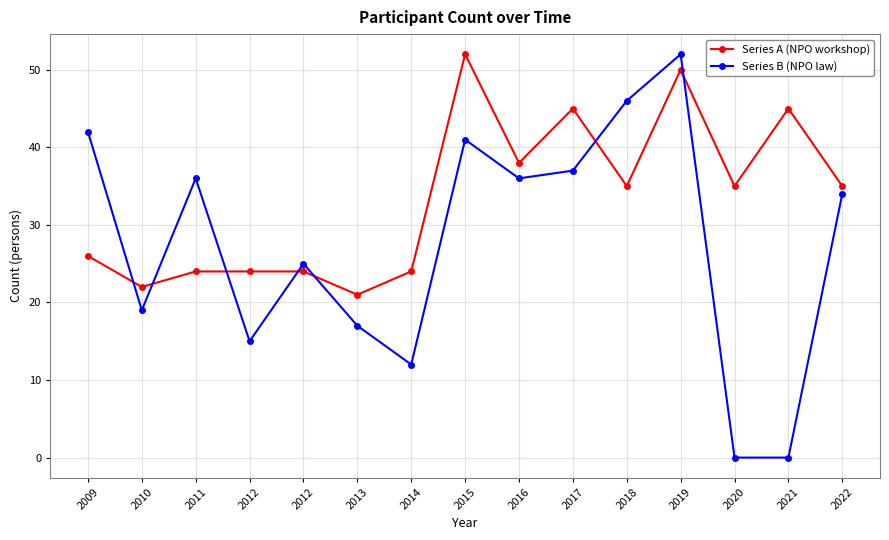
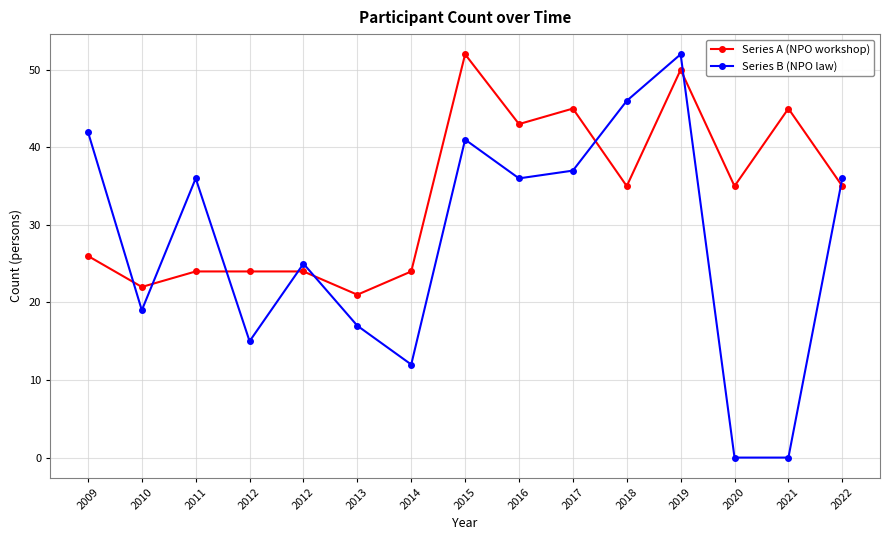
  {
    "Series A (NPO workshop)": {
      "2009": 26,
      "2010": 22,
      "2011": 24,
      "2013": 21,
      "2014": 24,
      "2015": 52,
-     "2016": 38,
+     "2016": 43,
      "2017": 45,
      "2018": 35,
      "2019": 50,
      "2020": 35,
      "2021": 45,
      "2022": 35
    },
    "Series B (NPO law)": {
      "2009": 42,
      "2010": 19,
      "2011": 36,
      "2013": 17,
      "2014": 12,
      "2015": 41,
      "2016": 36,
      "2017": 37,
      "2018": 46,
      "2019": 52,
      "2020": 0,
      "2021": 0,
-     "2022": 34
+     "2022": 36
    }
  }
